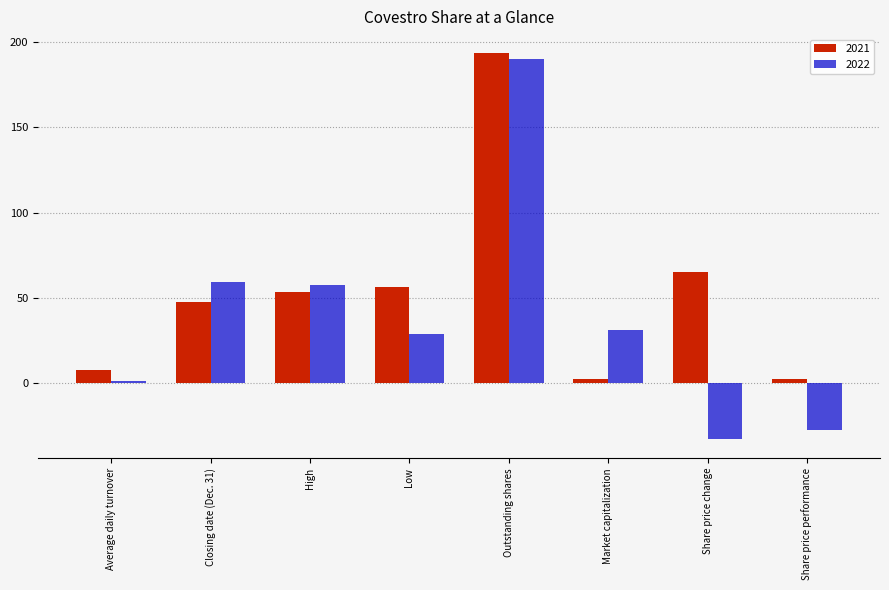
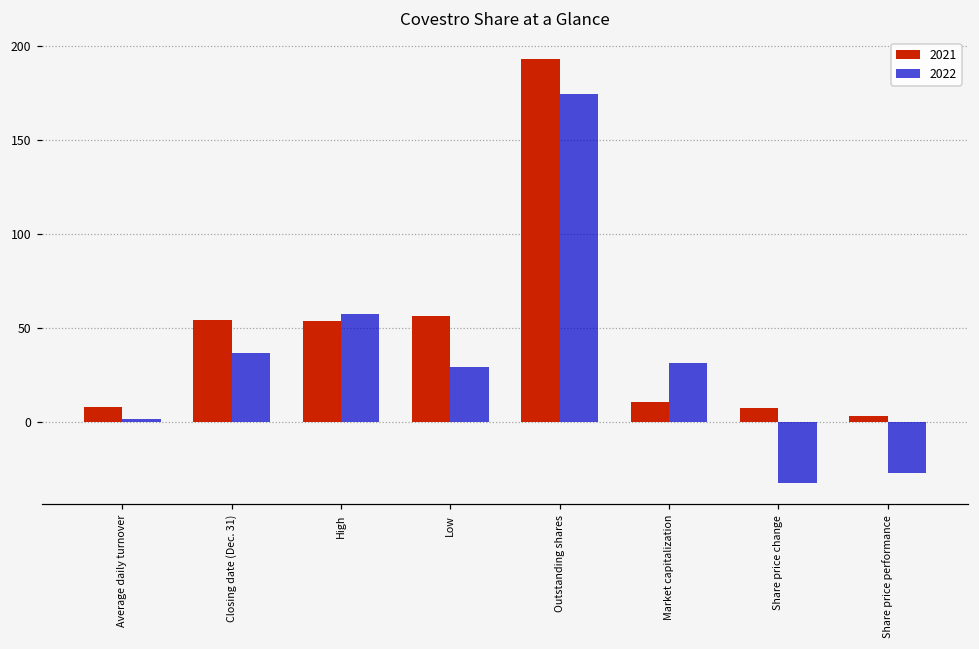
  {
    "2021": {
      "Average daily turnover": 8,
-     "Closing date (Dec. 31)": 48,
+     "Closing date (Dec. 31)": 54,
      "High": 54,
      "Low": 56,
      "Outstanding shares": 193,
-     "Market capitalization": 3,
-     "Share price change": 65,
+     "Market capitalization": 11,
+     "Share price change": 7,
      "Share price performance": 3
    },
    "2022": {
-     "Closing date (Dec. 31)": 60,
+     "Closing date (Dec. 31)": 37,
      "High": 57,
      "Low": 29,
-     "Outstanding shares": 190,
+     "Outstanding shares": 175,
      "Market capitalization": 31,
      "Share price change": -33,
      "Share price performance": -27
    }
  }
